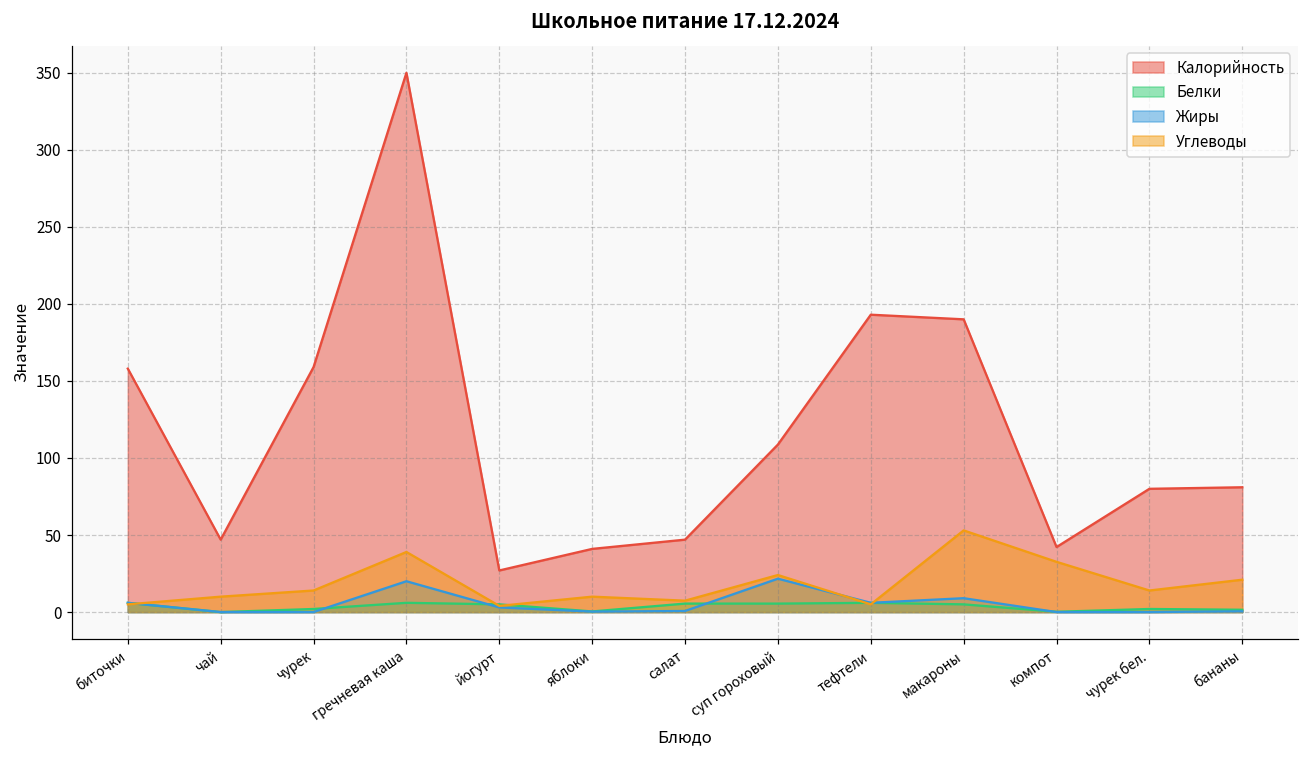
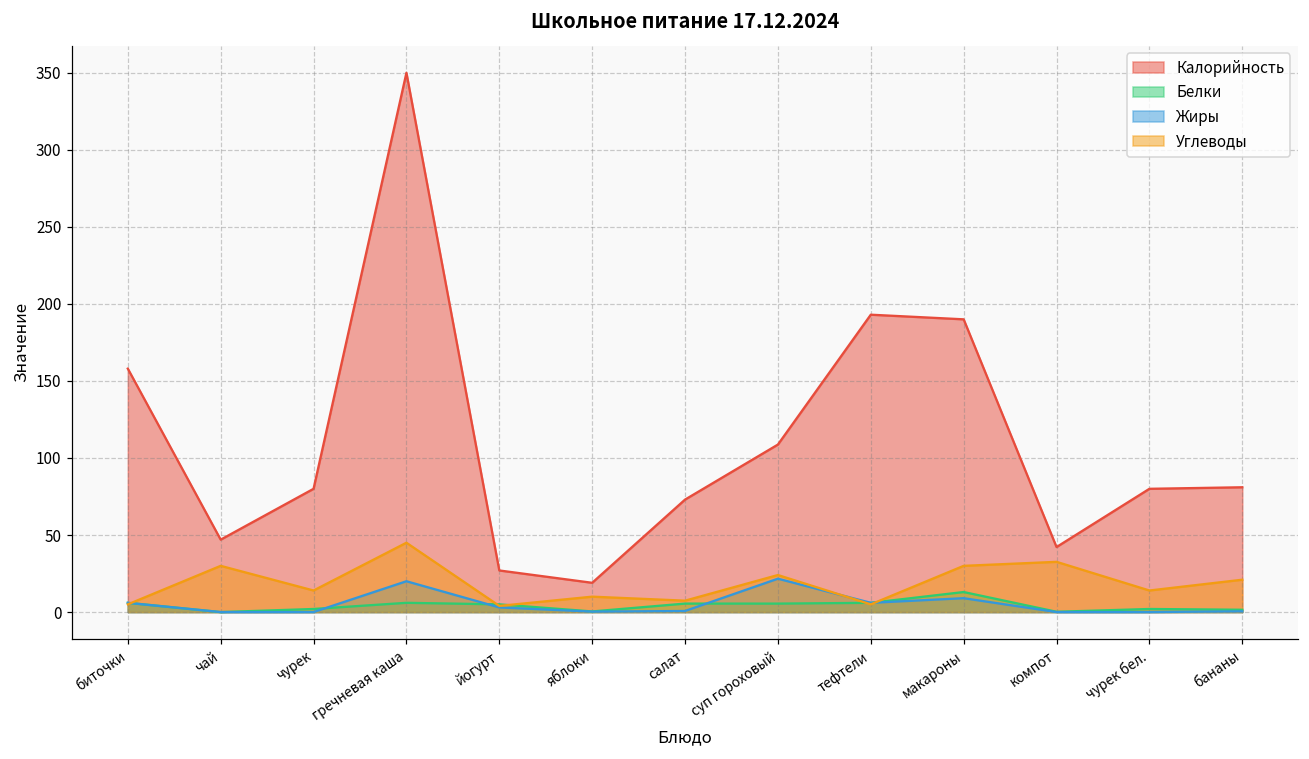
  {
    "Калорийность": {
      "биточки": 158,
      "чай": 47,
-     "чурек": 159,
+     "чурек": 80,
      "гречневая каша": 350,
      "йогурт": 27,
-     "яблоки": 41,
-     "салат": 47,
+     "яблоки": 19,
+     "салат": 73,
      "суп гороховый": 109,
      "тефтели": 193,
      "макароны": 190,
      "компот": 42,
      "чурек бел.": 80,
      "бананы": 81
    },
    "Белки": {
      "чурек": 2,
      "гречневая каша": 6,
      "салат": 6,
      "суп гороховый": 5,
-     "макароны": 5,
+     "макароны": 13,
      "чурек бел.": 2
    },
    "Жиры": {
      "чурек": 0,
      "гречневая каша": 20,
      "салат": 1,
      "суп гороховый": 22,
      "макароны": 9,
      "чурек бел.": 0
    },
    "Углеводы": {
-     "чай": 10,
+     "чай": 30,
      "чурек": 14,
-     "гречневая каша": 39,
+     "гречневая каша": 45,
      "яблоки": 10,
      "салат": 7,
      "суп гороховый": 24,
-     "макароны": 53,
+     "макароны": 30,
      "компот": 33,
      "чурек бел.": 14,
      "бананы": 21
    }
  }
